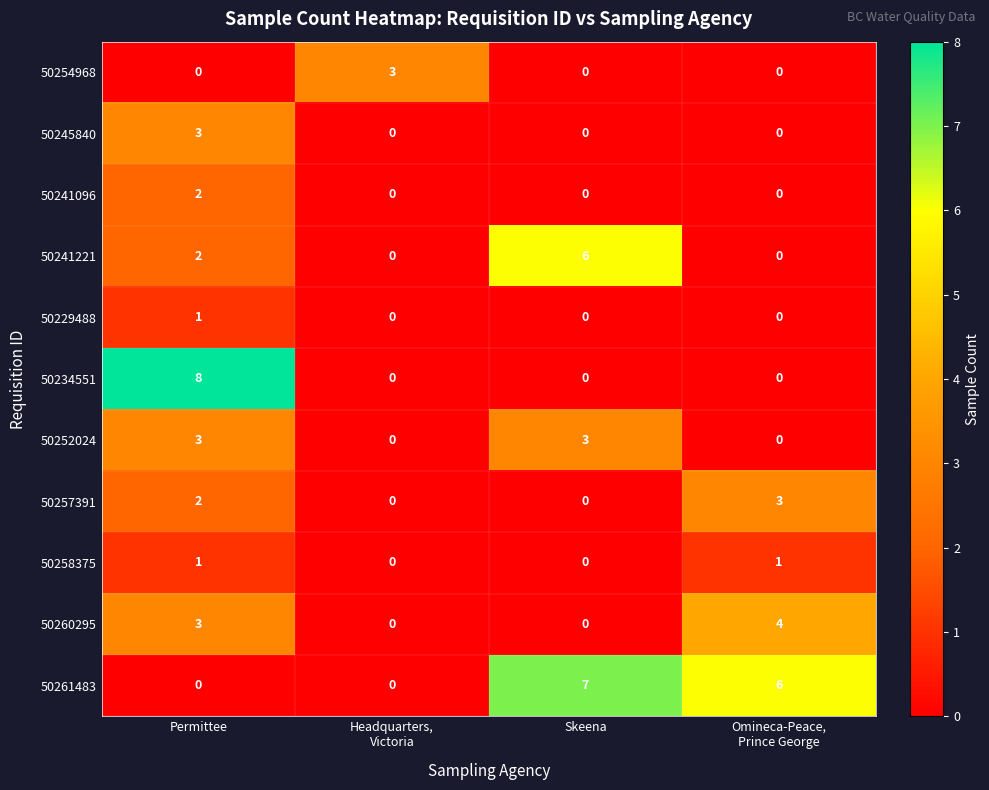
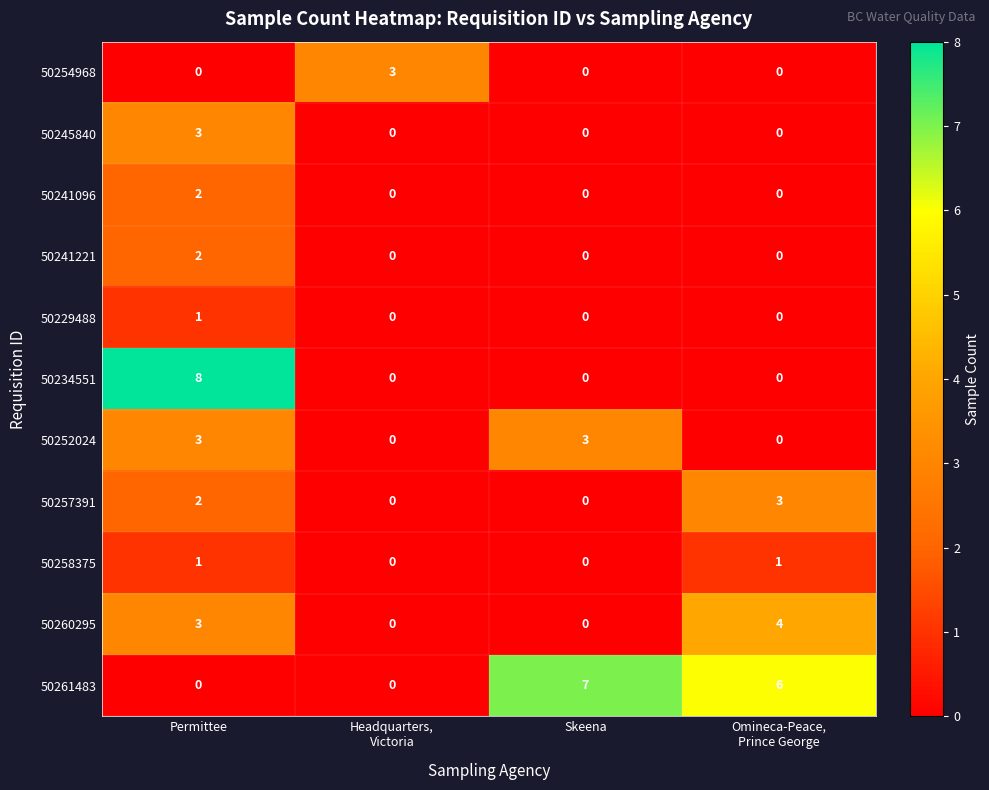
  {
    "50254968": {
      "Permittee": 0,
      "Headquarters, Victoria": 3,
      "Skeena": 0,
      "Omineca-Peace, Prince George": 0
    },
    "50245840": {
      "Permittee": 3,
      "Headquarters, Victoria": 0,
      "Skeena": 0,
      "Omineca-Peace, Prince George": 0
    },
    "50241096": {
      "Permittee": 2,
      "Headquarters, Victoria": 0,
      "Skeena": 0,
      "Omineca-Peace, Prince George": 0
    },
    "50241221": {
      "Permittee": 2,
      "Headquarters, Victoria": 0,
-     "Skeena": 6,
+     "Skeena": 0,
      "Omineca-Peace, Prince George": 0
    },
    "50229488": {
      "Permittee": 1,
      "Headquarters, Victoria": 0,
      "Skeena": 0,
      "Omineca-Peace, Prince George": 0
    },
    "50234551": {
      "Permittee": 8,
      "Headquarters, Victoria": 0,
      "Skeena": 0,
      "Omineca-Peace, Prince George": 0
    },
    "50252024": {
      "Permittee": 3,
      "Headquarters, Victoria": 0,
      "Skeena": 3,
      "Omineca-Peace, Prince George": 0
    },
    "50257391": {
      "Permittee": 2,
      "Headquarters, Victoria": 0,
      "Skeena": 0,
      "Omineca-Peace, Prince George": 3
    },
    "50258375": {
      "Permittee": 1,
      "Headquarters, Victoria": 0,
      "Skeena": 0,
      "Omineca-Peace, Prince George": 1
    },
    "50260295": {
      "Permittee": 3,
      "Headquarters, Victoria": 0,
      "Skeena": 0,
      "Omineca-Peace, Prince George": 4
    },
    "50261483": {
      "Permittee": 0,
      "Headquarters, Victoria": 0,
      "Skeena": 7,
      "Omineca-Peace, Prince George": 6
    }
  }
